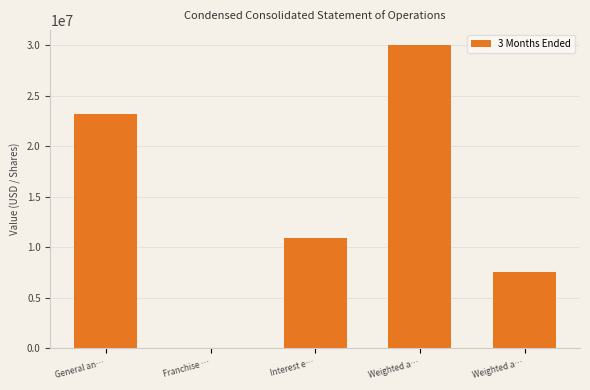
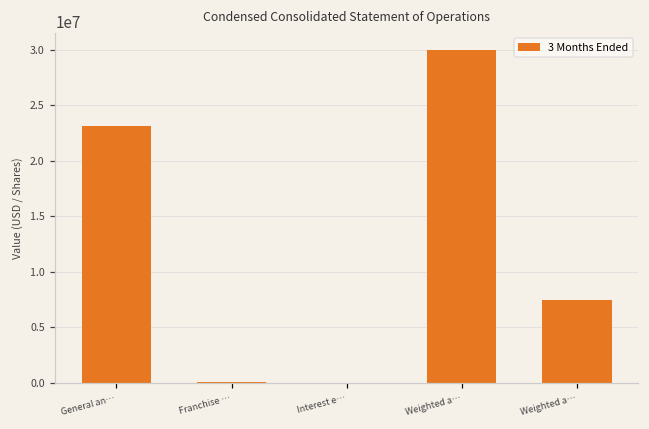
  {
    "General an…": 23100000,
-   "Interest e…": 10900000
+   "Interest e…": 0
  }
